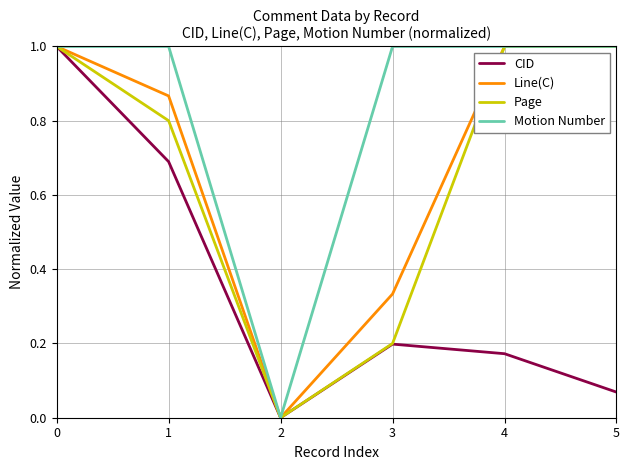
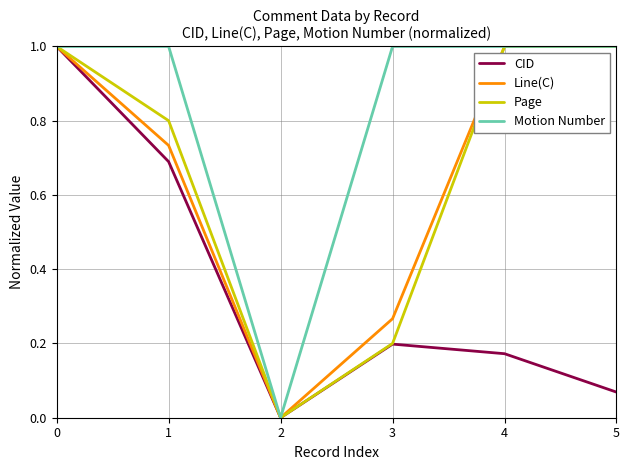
  {
    "CID": {
      "1": 0.69,
      "4": 0.17,
      "5": 0.07
    },
    "Line(C)": {
-     "1": 0.87,
-     "3": 0.33
+     "1": 0.73,
+     "3": 0.27
    },
    "Page": {
      "1": 0.80
    },
    "Motion Number": {
      "1": 1.00,
      "3": 1.00
    }
  }
